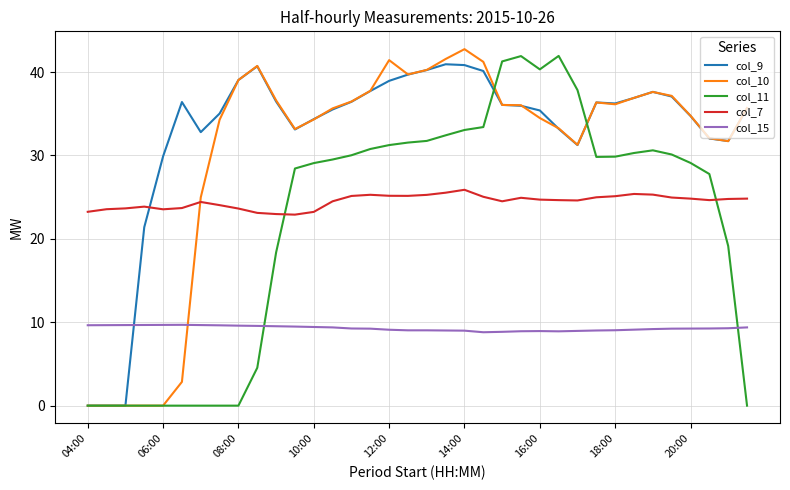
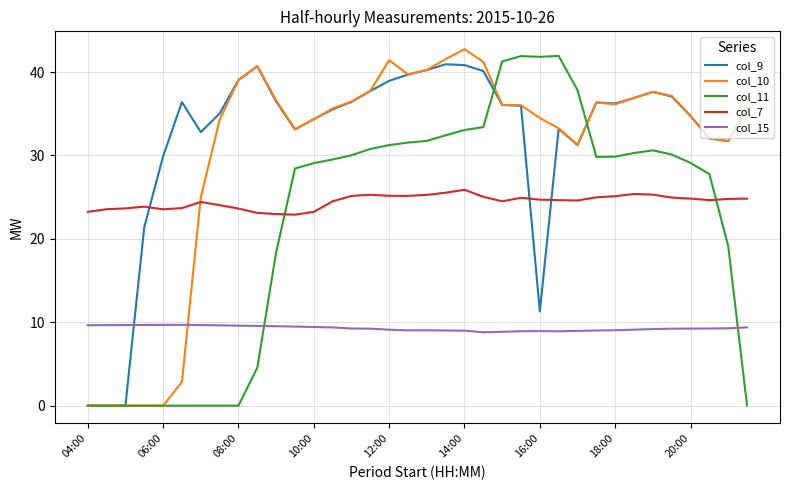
  {
    "col_9": {
      "06:00": 30,
      "12:00": 39,
      "14:00": 41,
-     "16:00": 35
+     "16:00": 11
    },
    "col_10": {
      "12:00": 41,
      "14:00": 43,
      "16:00": 34
    },
    "col_11": {
      "08:00": 0,
      "10:00": 29,
      "12:00": 31,
      "14:00": 33,
-     "16:00": 40,
+     "16:00": 42,
      "18:00": 30,
      "20:00": 29
    },
    "col_7": {
      "04:00": 23,
      "06:00": 24,
      "08:00": 24,
      "10:00": 23,
      "12:00": 25,
      "14:00": 26,
      "16:00": 25,
      "18:00": 25,
      "20:00": 25
    },
    "col_15": {
      "04:00": 10,
      "06:00": 10,
      "08:00": 10,
      "10:00": 9,
      "12:00": 9,
      "14:00": 9,
      "16:00": 9,
      "18:00": 9,
      "20:00": 9
    }
  }
